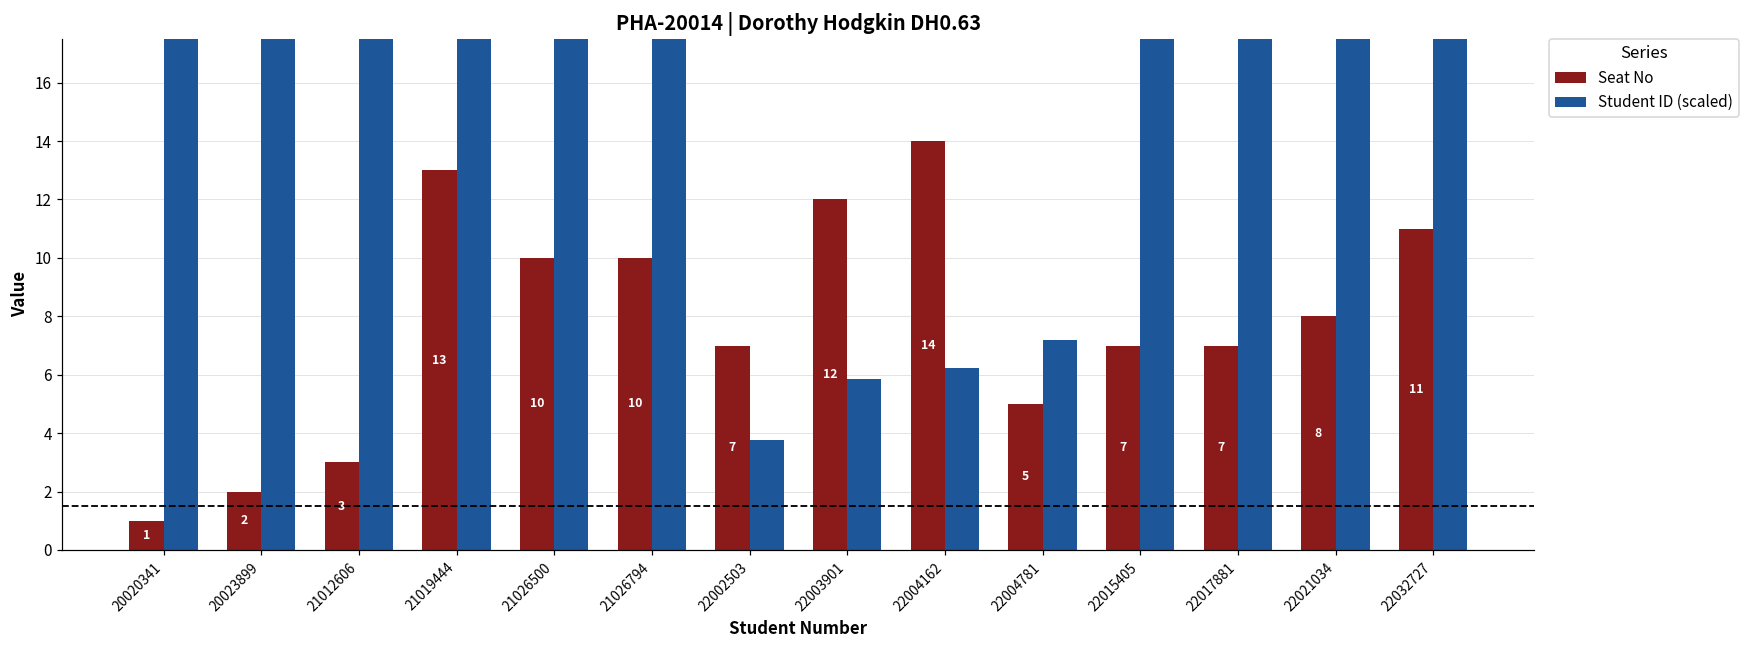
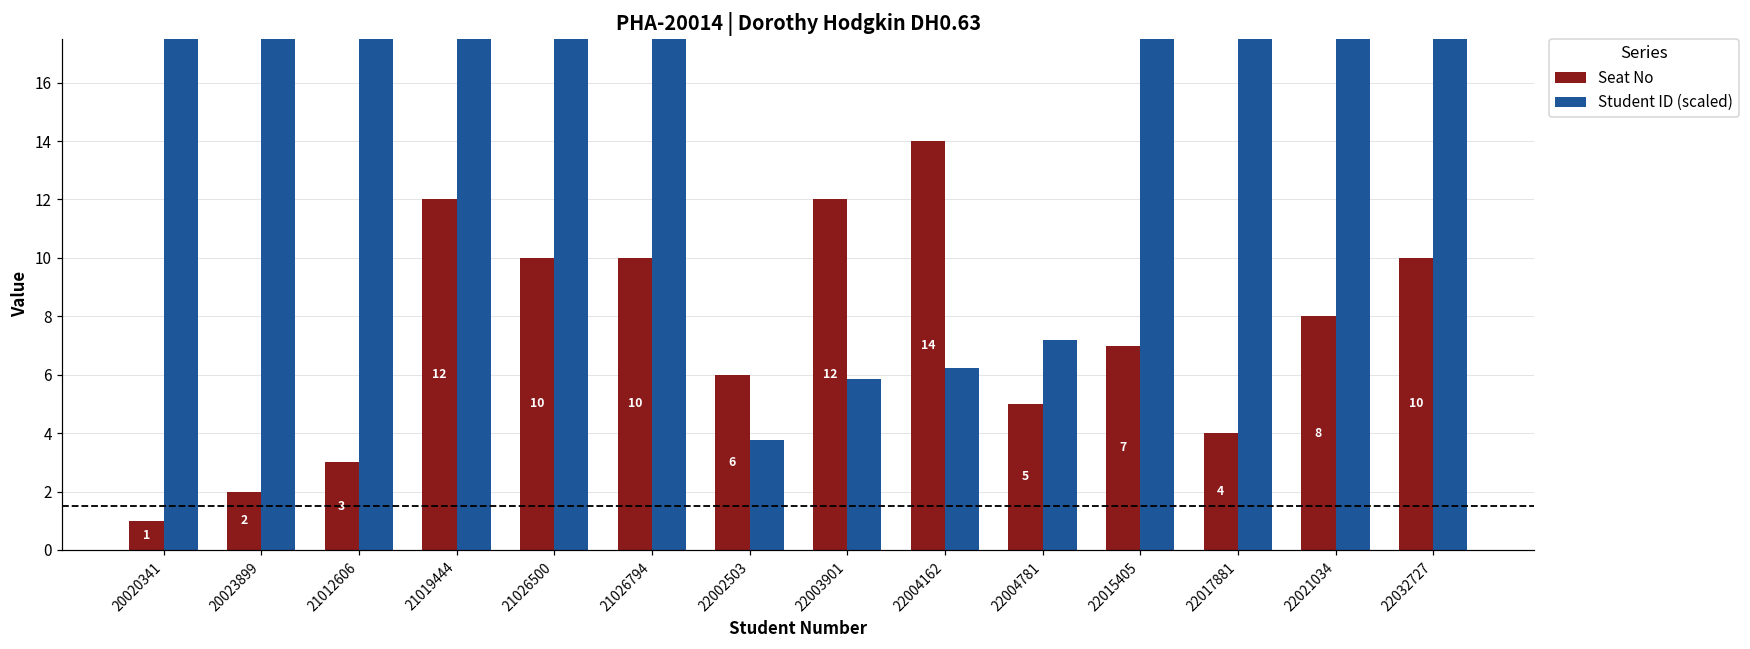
  {
    "Seat No": {
      "20020341": 1,
      "20023899": 2,
      "21012606": 3,
-     "21019444": 13,
+     "21019444": 12,
      "21026500": 10,
      "21026794": 10,
-     "22002503": 7,
+     "22002503": 6,
      "22003901": 12,
      "22004162": 14,
      "22004781": 5,
      "22015405": 7,
-     "22017881": 7,
+     "22017881": 4,
      "22021034": 8,
-     "22032727": 11
+     "22032727": 10
    },
    "Student ID (scaled)": {
      "22002503": 3.8,
      "22003901": 5.9,
      "22004162": 6.2,
      "22004781": 7.2
    }
  }
